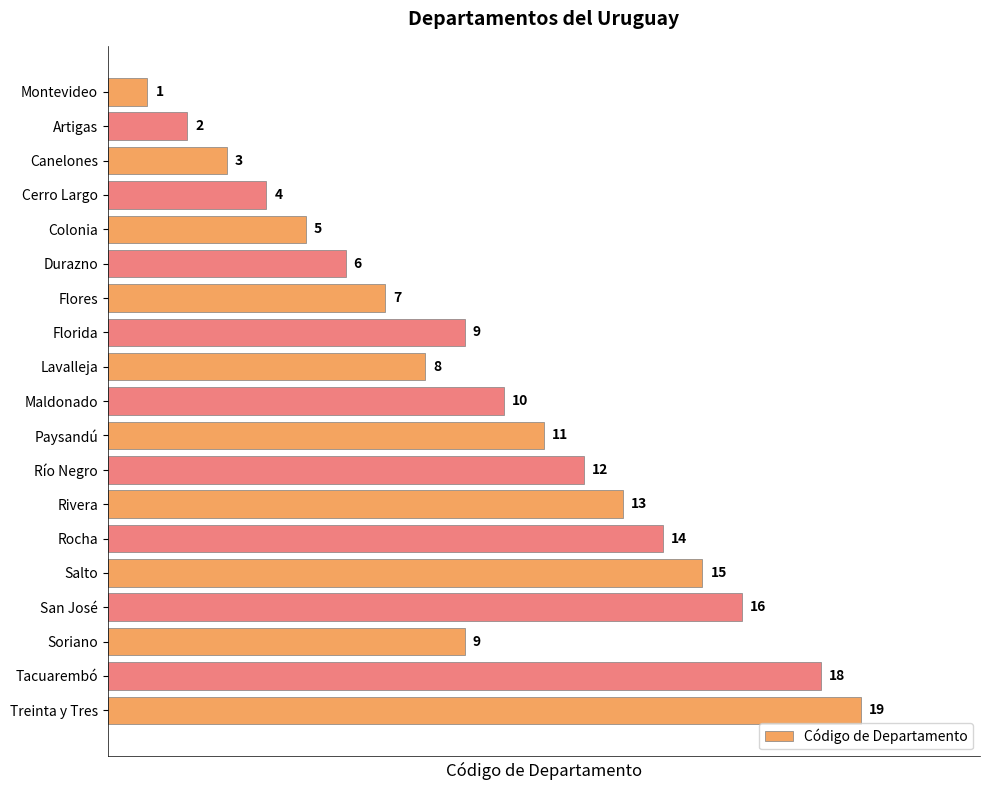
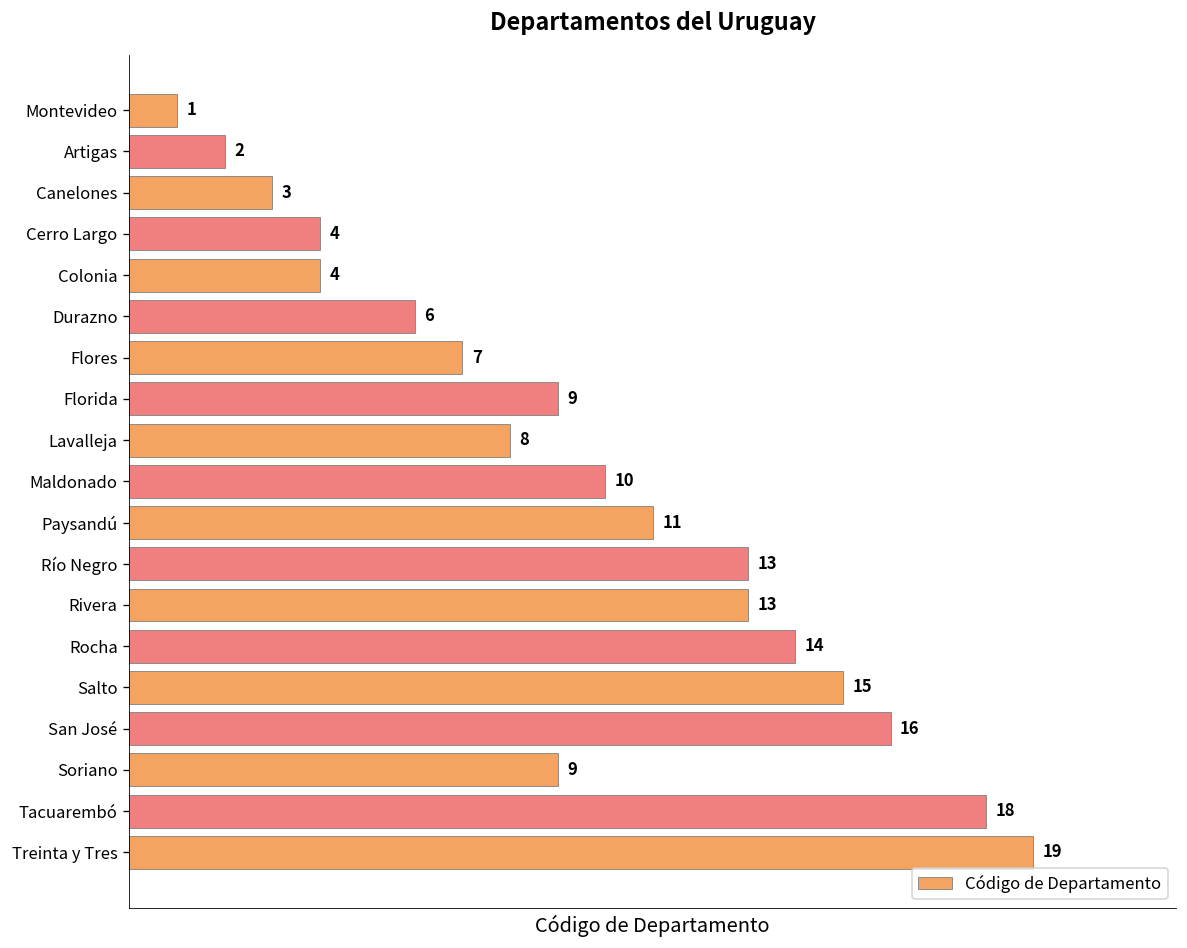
  {
    "Montevideo": 1,
    "Artigas": 2,
    "Canelones": 3,
    "Cerro Largo": 4,
-   "Colonia": 5,
+   "Colonia": 4,
    "Durazno": 6,
    "Flores": 7,
    "Florida": 9,
    "Lavalleja": 8,
    "Maldonado": 10,
    "Paysandú": 11,
-   "Río Negro": 12,
+   "Río Negro": 13,
    "Rivera": 13,
    "Rocha": 14,
    "Salto": 15,
    "San José": 16,
    "Soriano": 9,
    "Tacuarembó": 18,
    "Treinta y Tres": 19
  }
